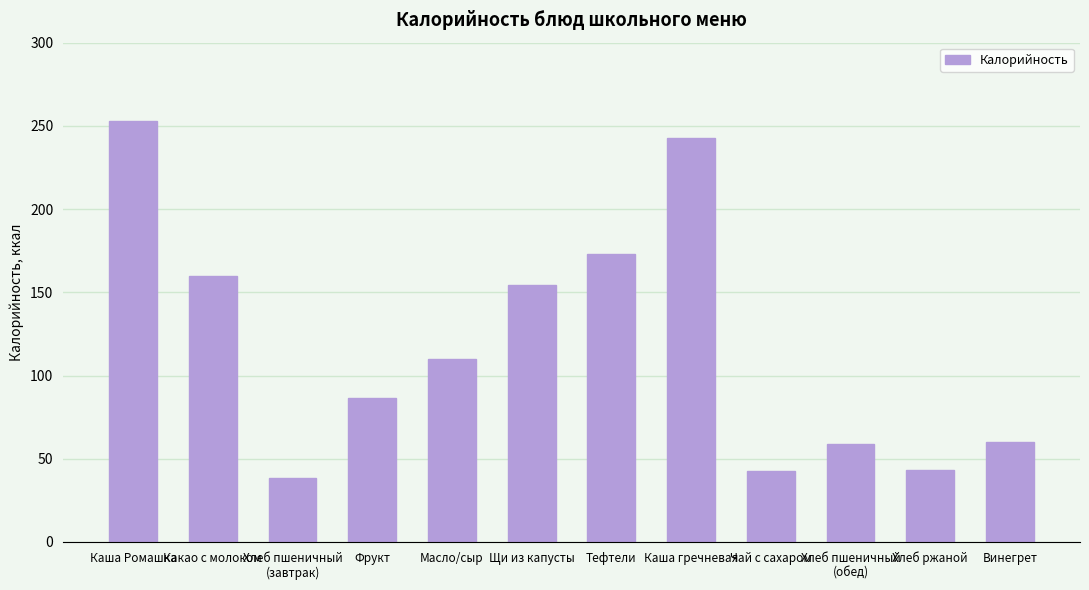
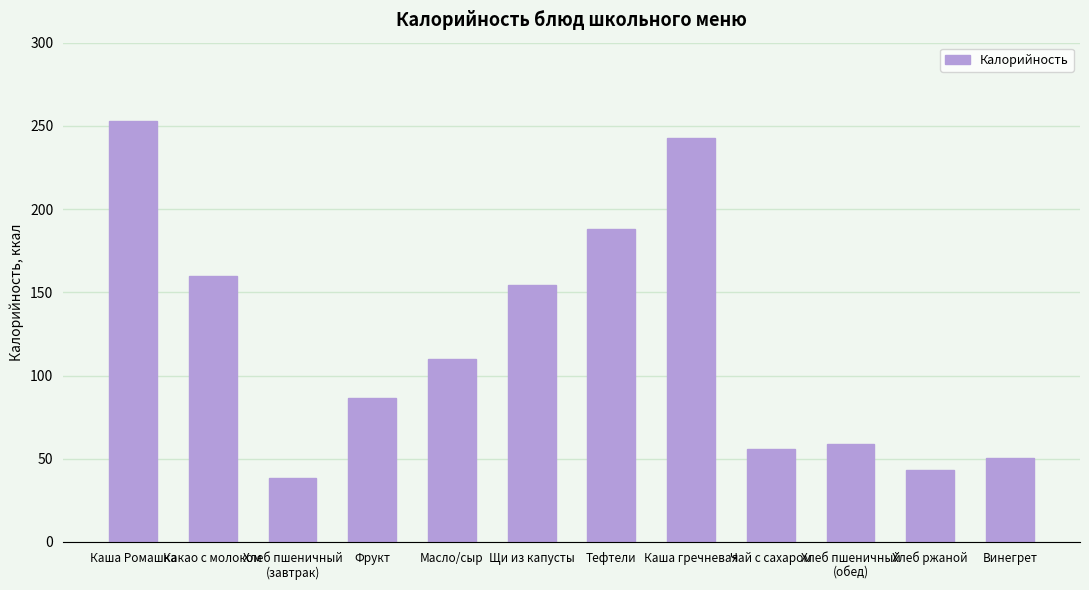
  {
    "Хлеб пшеничный (завтрак)": 39,
    "Фрукт": 87,
    "Масло/сыр": 110,
    "Щи из капусты": 154,
-   "Тефтели": 173,
+   "Тефтели": 188,
    "Каша гречневая": 243,
-   "Чай с сахаром": 43,
+   "Чай с сахаром": 56,
    "Хлеб пшеничный (обед)": 59,
    "Хлеб ржаной": 44,
-   "Винегрет": 60
+   "Винегрет": 51
  }
